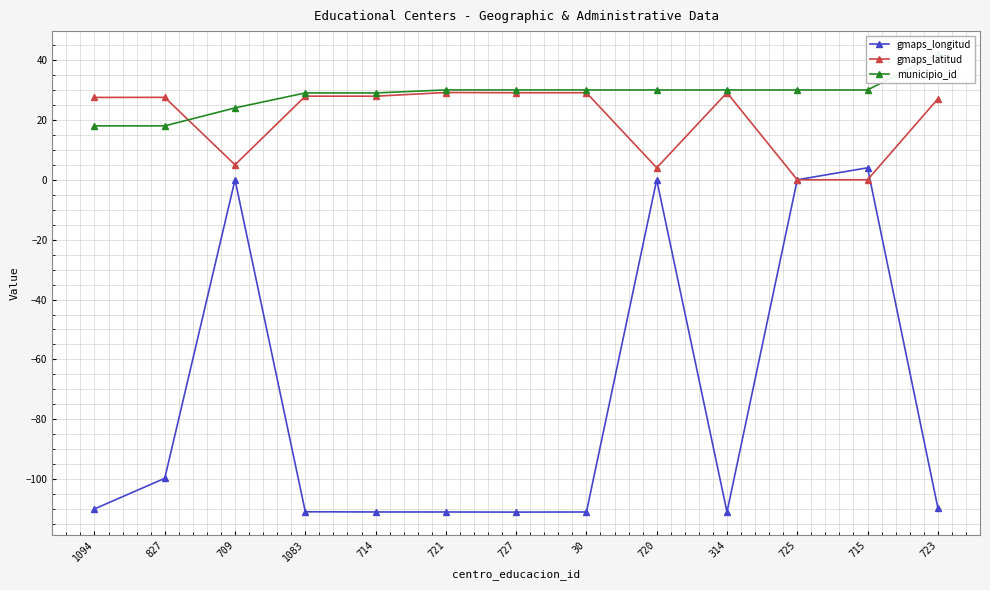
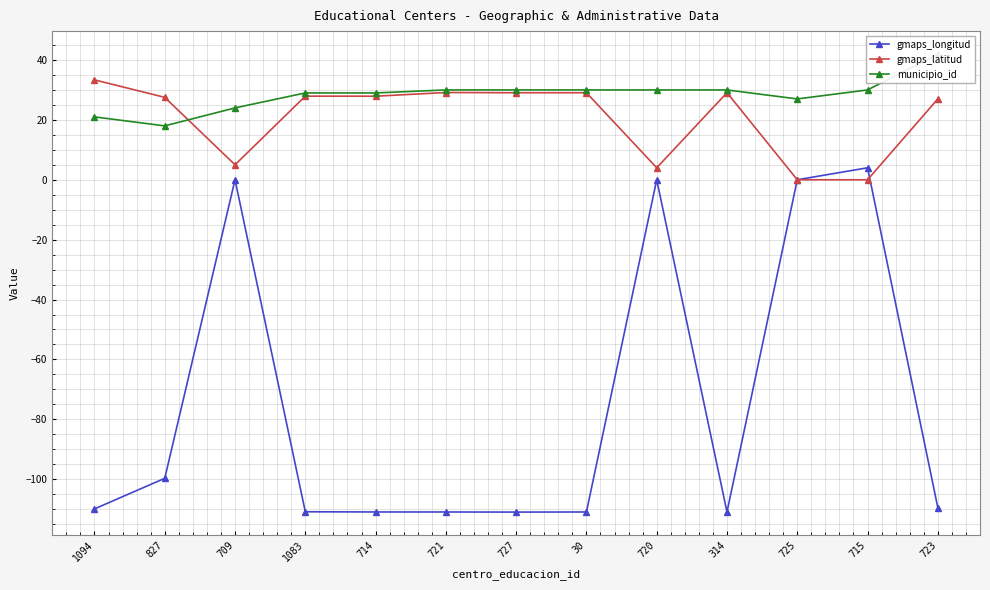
  {
    "gmaps_longitud": {
      "1094": -110,
      "827": -100,
      "709": 0,
      "1083": -111,
      "714": -111,
      "721": -111,
      "727": -111,
      "30": -111,
      "720": 0,
      "314": -111,
      "715": 4,
      "723": -110
    },
    "gmaps_latitud": {
-     "1094": 27,
+     "1094": 33,
      "827": 28,
      "709": 5,
      "1083": 28,
      "714": 28,
      "721": 29,
      "727": 29,
      "30": 29,
      "720": 4,
      "314": 29,
      "715": 0,
      "723": 27
    },
    "municipio_id": {
-     "1094": 18,
+     "1094": 21,
      "827": 18,
      "709": 24,
      "1083": 29,
      "714": 29,
      "721": 30,
      "727": 30,
      "30": 30,
      "720": 30,
      "314": 30,
-     "725": 30,
+     "725": 27,
      "715": 30
    }
  }
